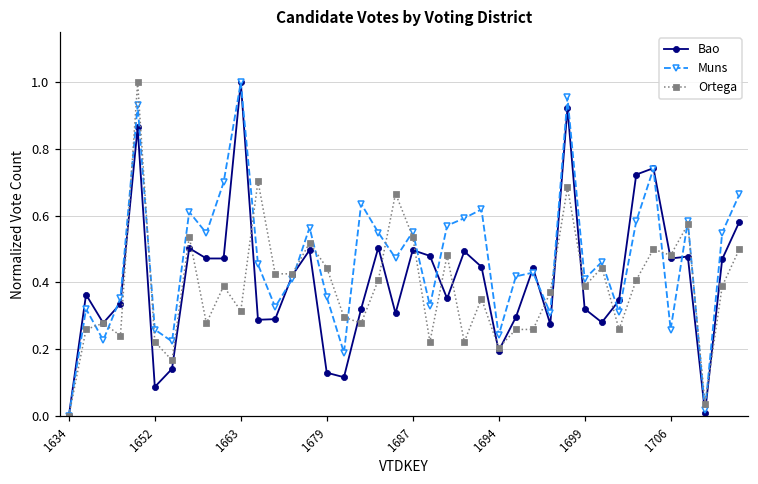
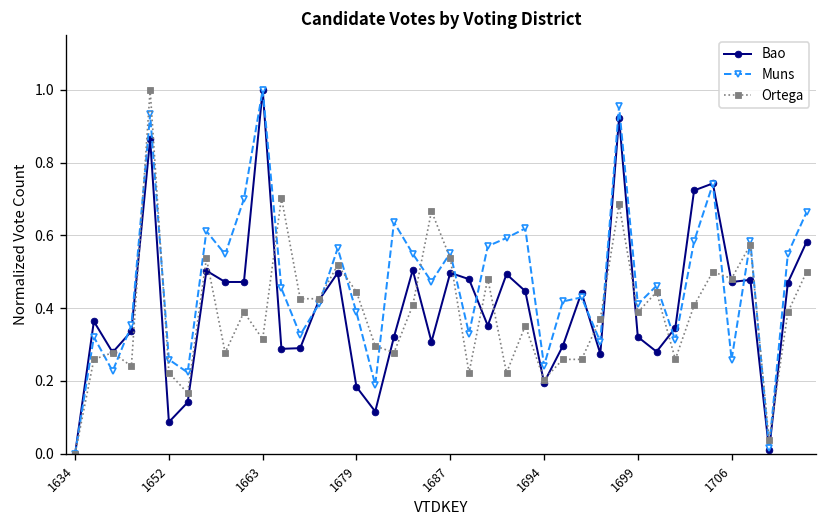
  {
    "Bao": {
      "1652": 0.09,
-     "1679": 0.13,
+     "1679": 0.18,
      "1687": 0.50,
      "1694": 0.20,
      "1699": 0.32,
      "1706": 0.47
    },
    "Muns": {
      "1652": 0.26,
-     "1679": 0.36,
+     "1679": 0.39,
      "1687": 0.55,
      "1694": 0.24,
      "1699": 0.41,
      "1706": 0.26
    },
    "Ortega": {
      "1652": 0.22,
      "1663": 0.31,
      "1679": 0.44,
      "1687": 0.54,
      "1694": 0.20,
      "1699": 0.39,
      "1706": 0.48
    }
  }
